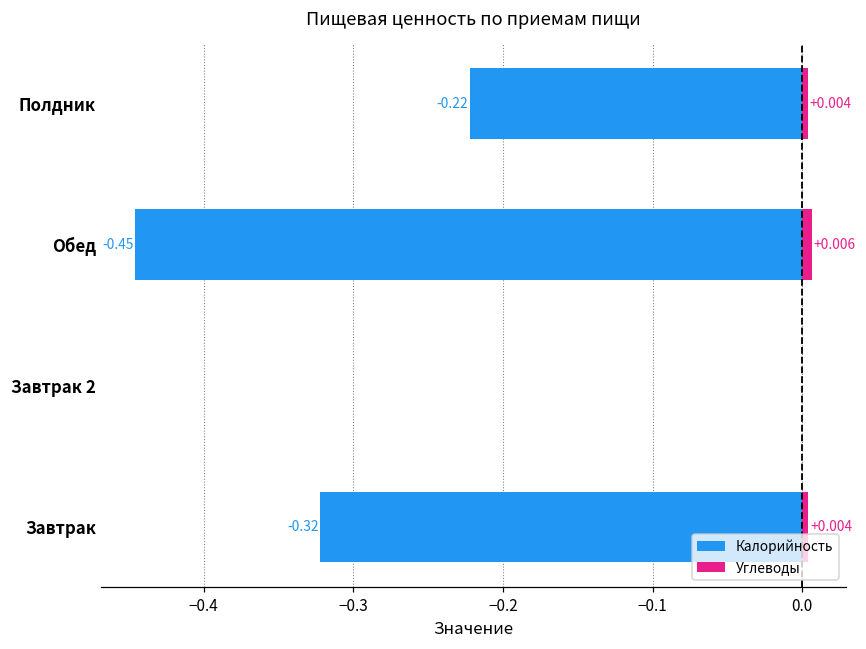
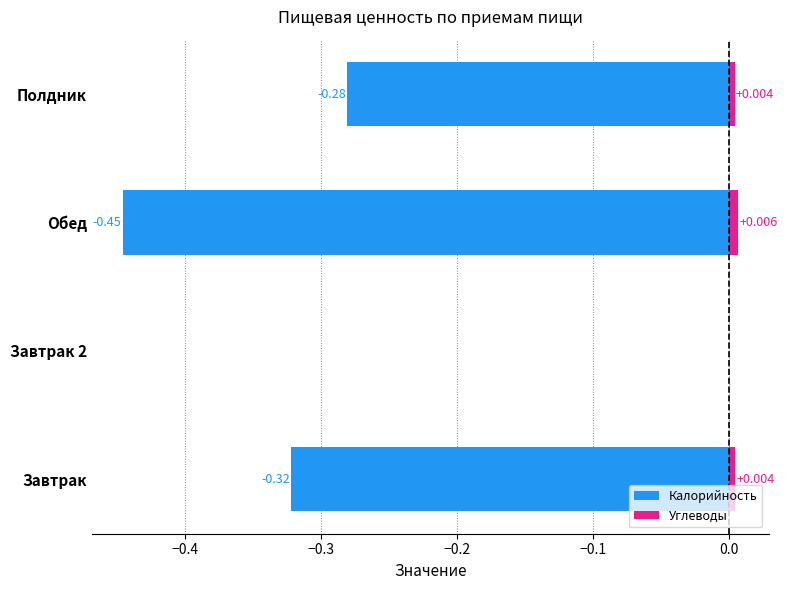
  {
    "Калорийность": {
-     "Полдник": "-0.22",
+     "Полдник": "-0.28",
      "Обед": "-0.45",
      "Завтрак": "-0.32"
    },
    "Углеводы": {
      "Полдник": "+0.004",
      "Обед": "+0.006"
    }
  }
